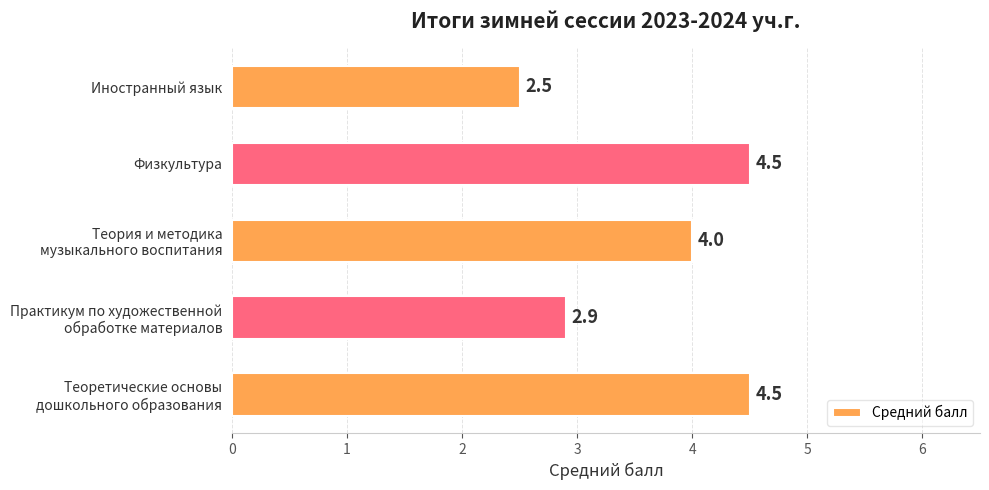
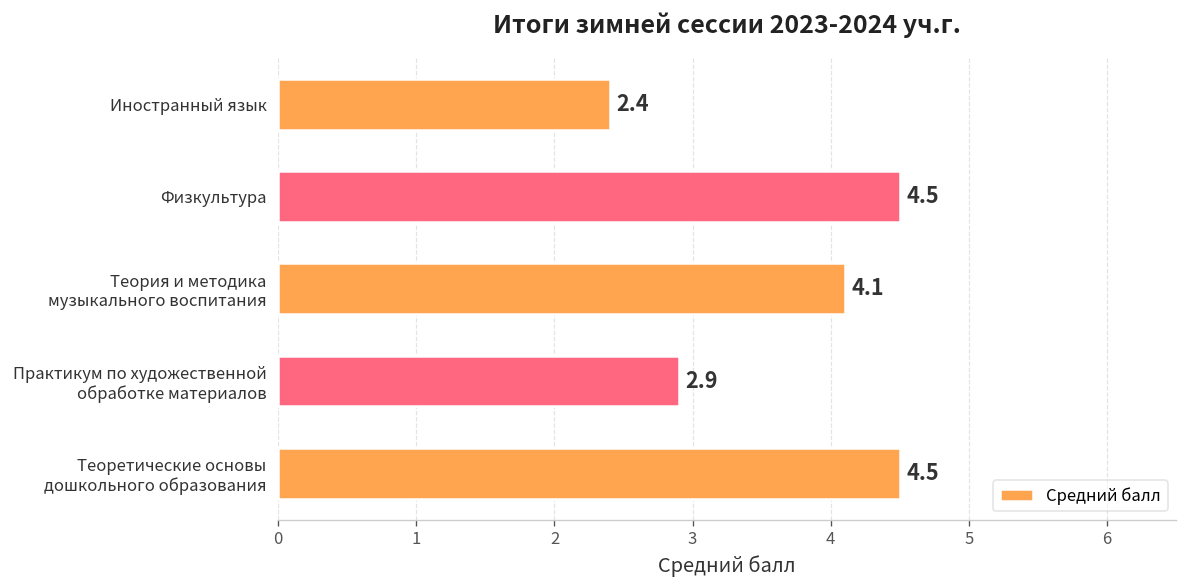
  {
-   "Иностранный язык": 2.5,
+   "Иностранный язык": 2.4,
    "Физкультура": 4.5,
-   "Теория и методика музыкального воспитания": 4.0,
+   "Теория и методика музыкального воспитания": 4.1,
    "Практикум по художественной обработке материалов": 2.9,
    "Теоретические основы дошкольного образования": 4.5
  }
